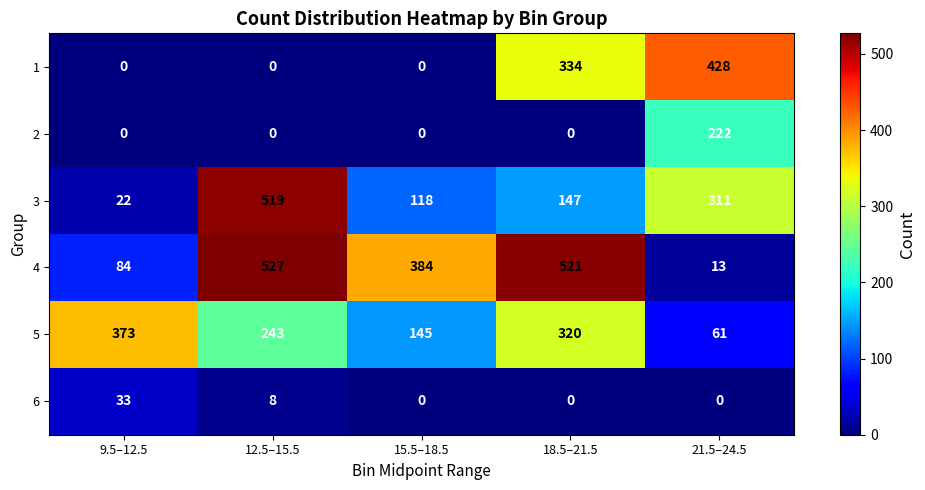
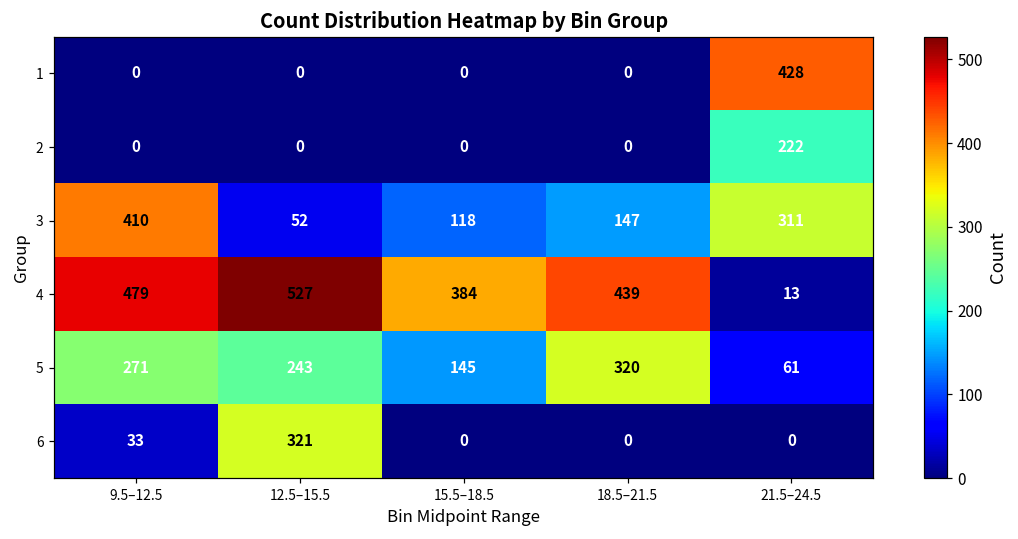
  {
    "1": {
      "9.5–12.5": 0,
      "12.5–15.5": 0,
      "15.5–18.5": 0,
-     "18.5–21.5": 334,
+     "18.5–21.5": 0,
      "21.5–24.5": 428
    },
    "2": {
      "9.5–12.5": 0,
      "12.5–15.5": 0,
      "15.5–18.5": 0,
      "18.5–21.5": 0,
      "21.5–24.5": 222
    },
    "3": {
-     "9.5–12.5": 22,
-     "12.5–15.5": 519,
+     "9.5–12.5": 410,
+     "12.5–15.5": 52,
      "15.5–18.5": 118,
      "18.5–21.5": 147,
      "21.5–24.5": 311
    },
    "4": {
-     "9.5–12.5": 84,
+     "9.5–12.5": 479,
      "12.5–15.5": 527,
      "15.5–18.5": 384,
-     "18.5–21.5": 521,
+     "18.5–21.5": 439,
      "21.5–24.5": 13
    },
    "5": {
-     "9.5–12.5": 373,
+     "9.5–12.5": 271,
      "12.5–15.5": 243,
      "15.5–18.5": 145,
      "18.5–21.5": 320,
      "21.5–24.5": 61
    },
    "6": {
      "9.5–12.5": 33,
-     "12.5–15.5": 8,
+     "12.5–15.5": 321,
      "15.5–18.5": 0,
      "18.5–21.5": 0,
      "21.5–24.5": 0
    }
  }
